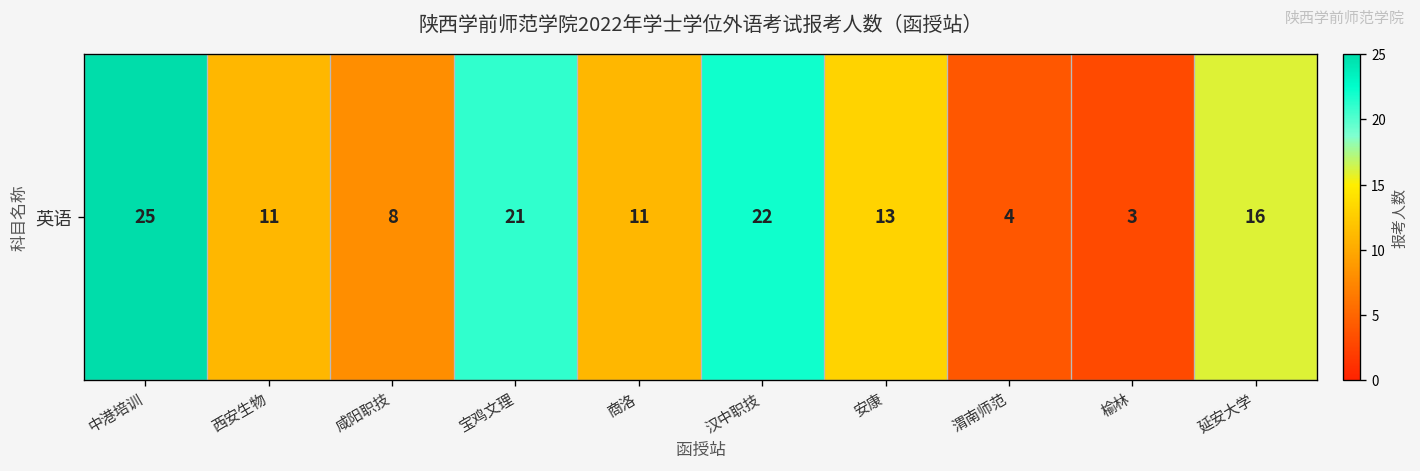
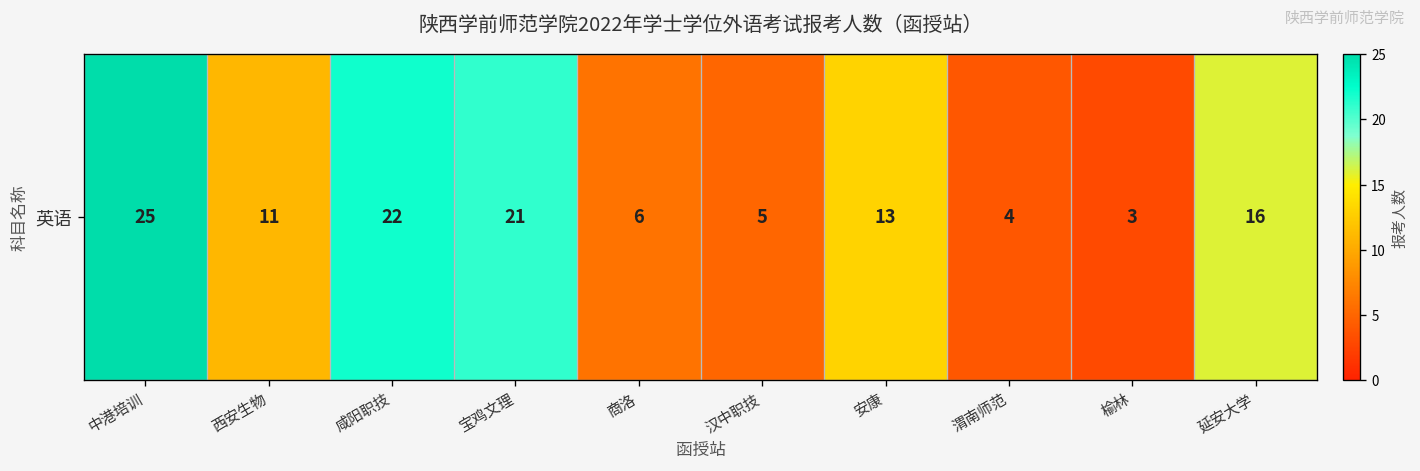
  {
    "英语": {
      "中港培训": 25,
      "西安生物": 11,
-     "咸阳职技": 8,
+     "咸阳职技": 22,
      "宝鸡文理": 21,
-     "商洛": 11,
-     "汉中职技": 22,
+     "商洛": 6,
+     "汉中职技": 5,
      "安康": 13,
      "渭南师范": 4,
      "榆林": 3,
      "延安大学": 16
    }
  }
